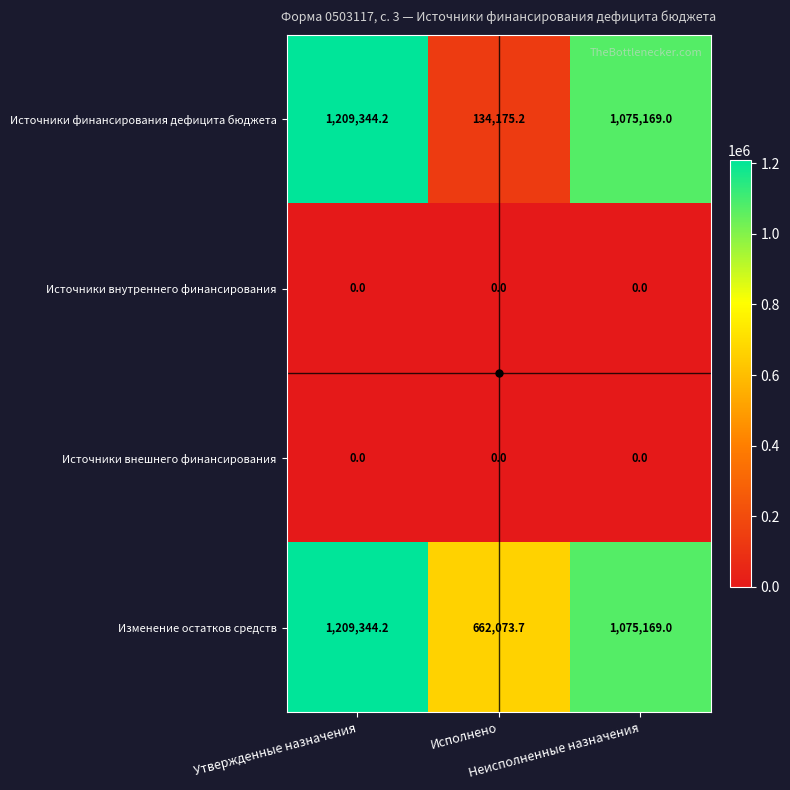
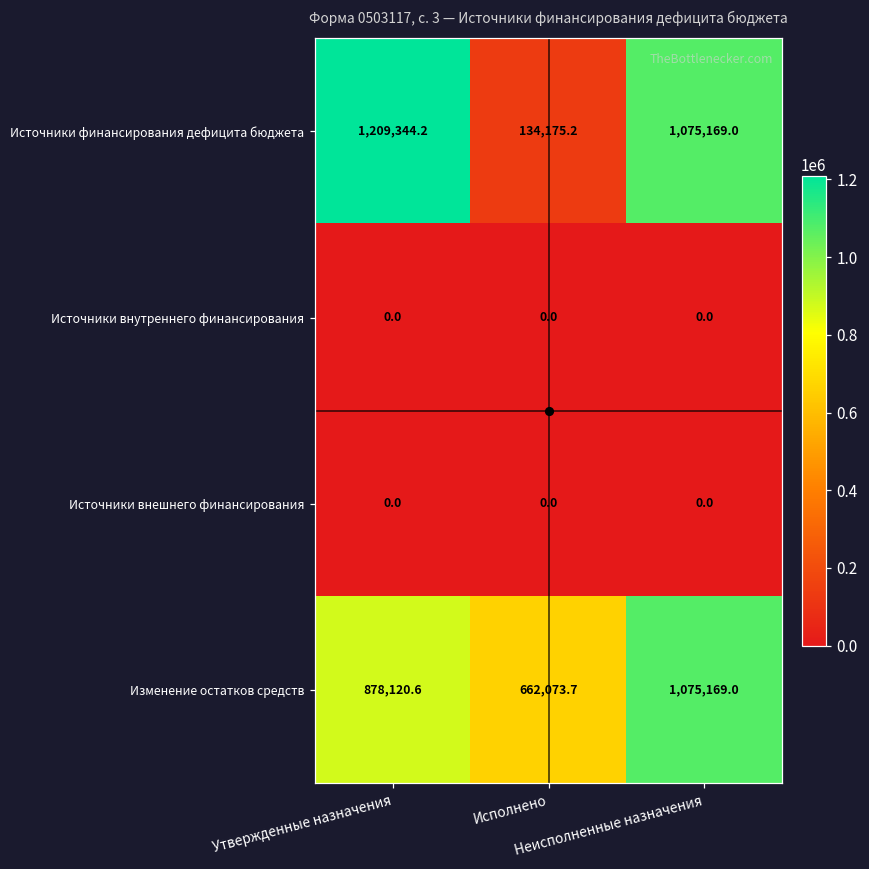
  {
    "Источники финансирования дефицита бюджета": {
      "Утвержденные назначения": "1,209,344.2",
      "Исполнено": "134,175.2"
    },
    "Источники внутреннего финансирования": {
      "Утвержденные назначения": "0.0",
      "Исполнено": "0.0",
      "Неисполненные назначения": "0.0"
    },
    "Источники внешнего финансирования": {
      "Утвержденные назначения": "0.0",
      "Исполнено": "0.0",
      "Неисполненные назначения": "0.0"
    },
    "Изменение остатков средств": {
-     "Утвержденные назначения": "1,209,344.2",
+     "Утвержденные назначения": "878,120.6",
      "Исполнено": "662,073.7",
      "Неисполненные назначения": "1,075,169.0"
    }
  }
